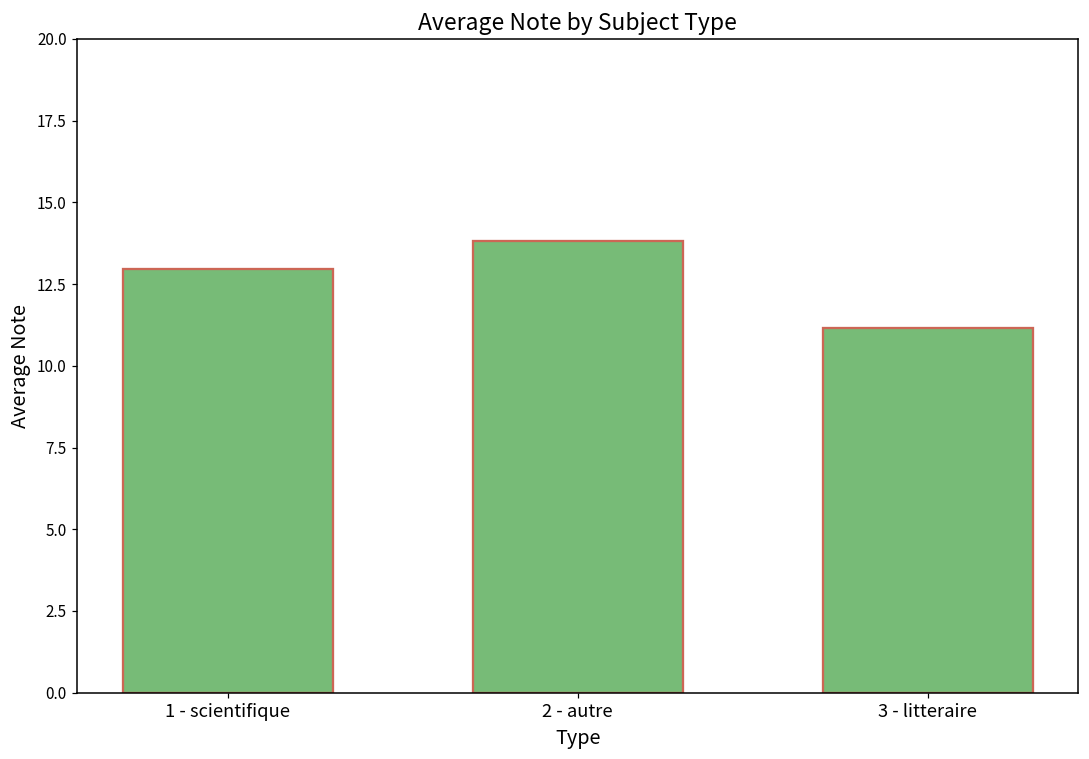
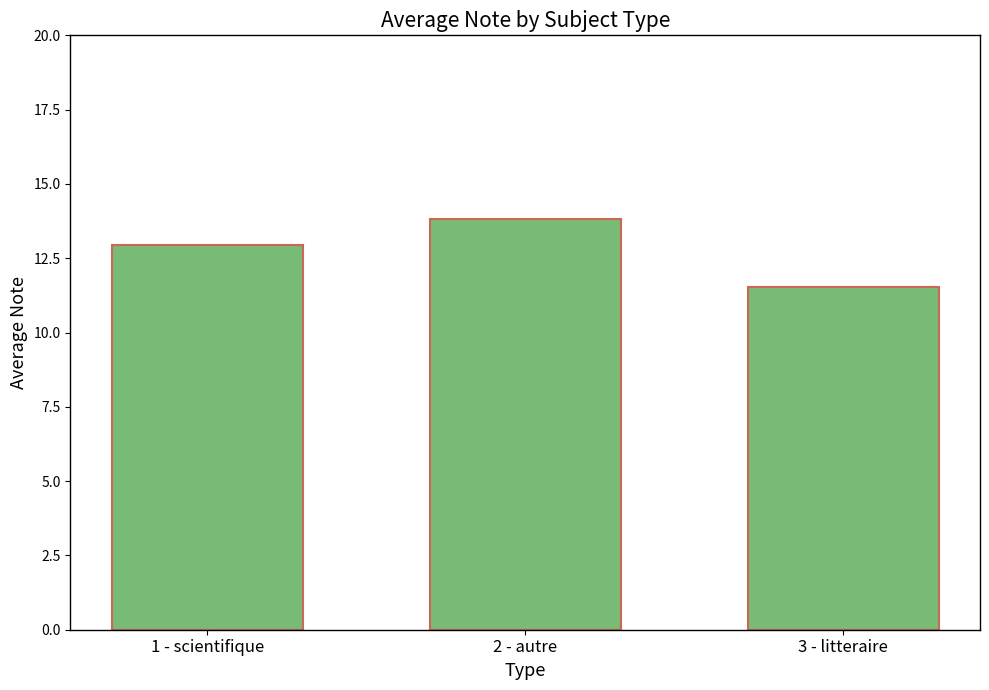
  {
    "1 - scientifique": 13.0,
    "2 - autre": 13.8,
-   "3 - litteraire": 11.2
+   "3 - litteraire": 11.5
  }
